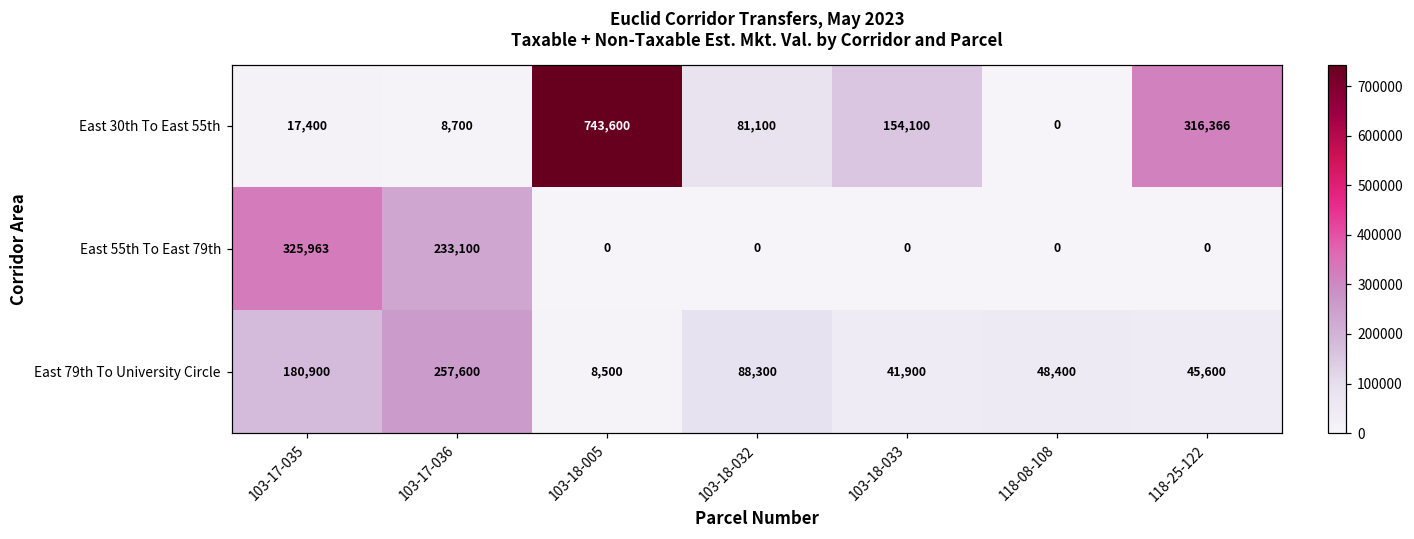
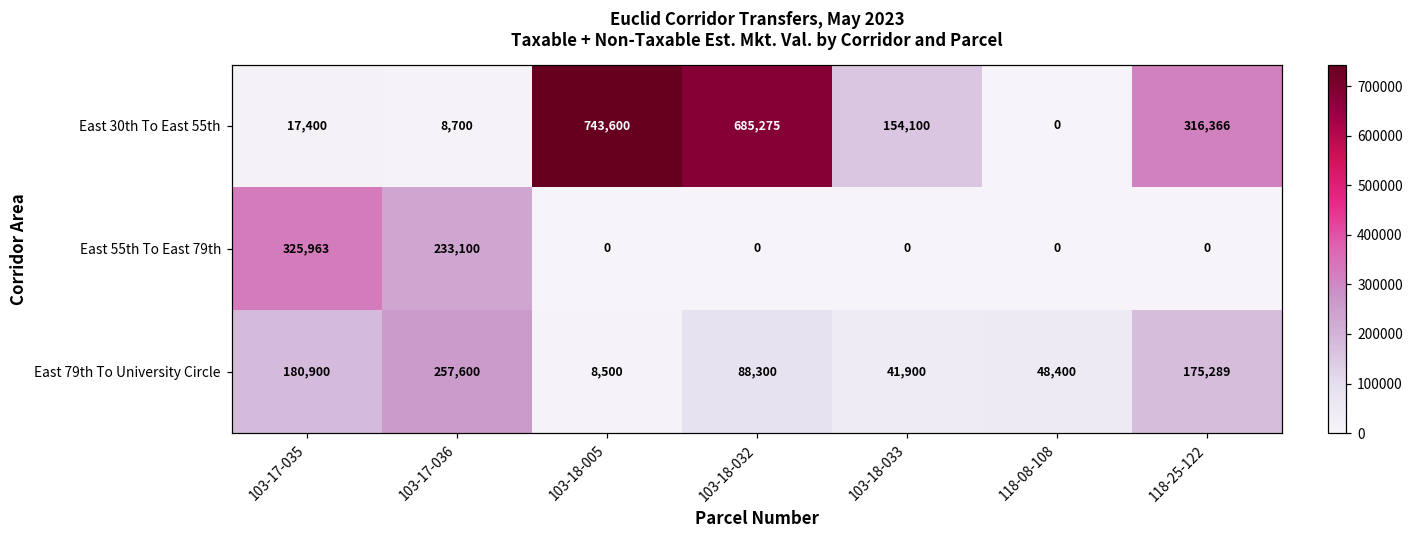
  {
    "East 30th To East 55th": {
      "103-17-035": "17,400",
      "103-17-036": "8,700",
      "103-18-005": "743,600",
-     "103-18-032": "81,100",
+     "103-18-032": "685,275",
      "103-18-033": "154,100",
      "118-08-108": "0",
      "118-25-122": "316,366"
    },
    "East 55th To East 79th": {
      "103-17-035": "325,963",
      "103-17-036": "233,100",
      "103-18-005": "0",
      "103-18-032": "0",
      "103-18-033": "0",
      "118-08-108": "0",
      "118-25-122": "0"
    },
    "East 79th To University Circle": {
      "103-17-035": "180,900",
      "103-17-036": "257,600",
      "103-18-005": "8,500",
      "103-18-032": "88,300",
      "103-18-033": "41,900",
      "118-08-108": "48,400",
-     "118-25-122": "45,600"
+     "118-25-122": "175,289"
    }
  }
